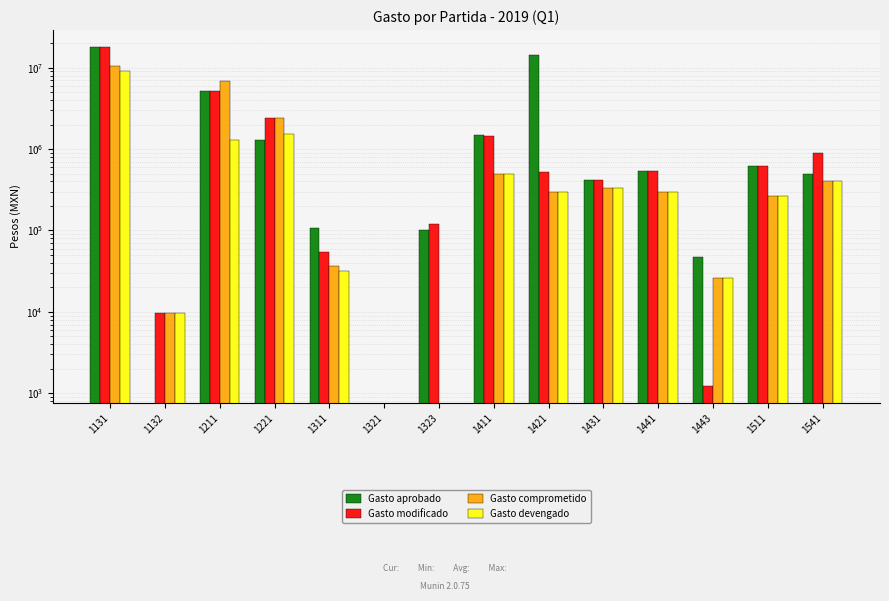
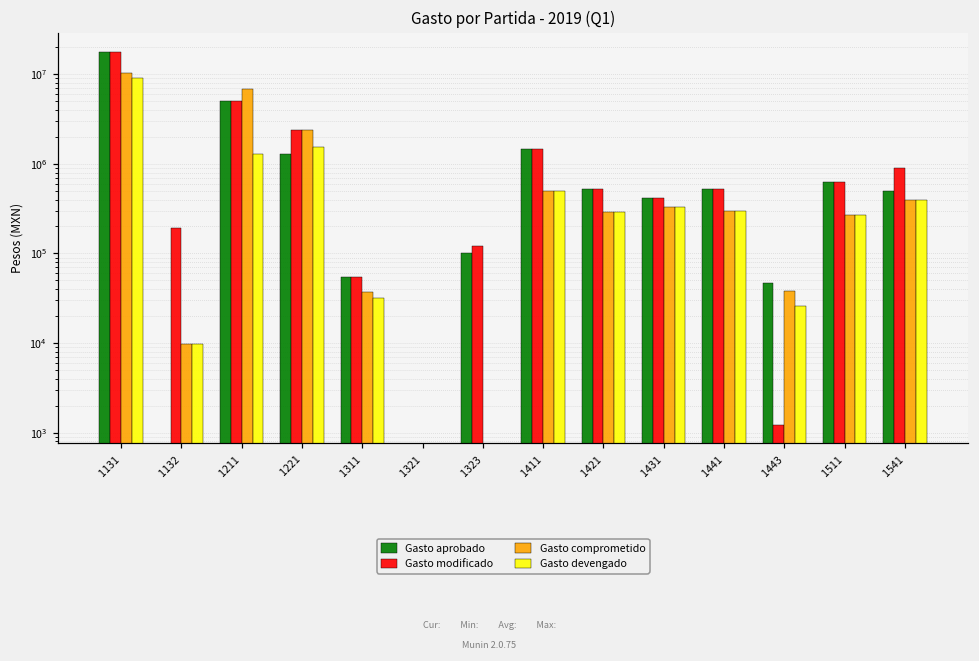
  {
    "Gasto aprobado": {
      "1131": 18000000,
      "1211": 5000000,
      "1221": 1300000,
-     "1311": 110000,
+     "1311": 50000,
      "1323": 100000,
      "1411": 1500000,
-     "1421": 14000000,
+     "1421": 500000,
      "1431": 400000,
      "1441": 500000,
      "1443": 50000,
      "1511": 600000,
      "1541": 500000
    },
    "Gasto modificado": {
      "1131": 18000000,
-     "1132": 10000,
+     "1132": 190000,
      "1211": 5000000,
      "1221": 2400000,
      "1311": 50000,
      "1323": 120000,
      "1411": 1500000,
      "1421": 500000,
      "1431": 400000,
      "1441": 500000,
      "1443": 1200,
      "1511": 600000,
      "1541": 900000
    },
    "Gasto comprometido": {
      "1131": 10000000,
      "1132": 10000,
      "1211": 7000000,
      "1221": 2400000,
      "1311": 40000,
      "1411": 500000,
      "1421": 290000,
      "1431": 330000,
      "1441": 300000,
-     "1443": 26000,
+     "1443": 40000,
      "1511": 270000,
      "1541": 400000
    },
    "Gasto devengado": {
      "1131": 9000000,
      "1132": 10000,
      "1211": 1300000,
      "1221": 1500000,
      "1311": 31000,
      "1411": 500000,
      "1421": 290000,
      "1431": 330000,
      "1441": 300000,
      "1443": 26000,
      "1511": 270000,
      "1541": 400000
    }
  }
